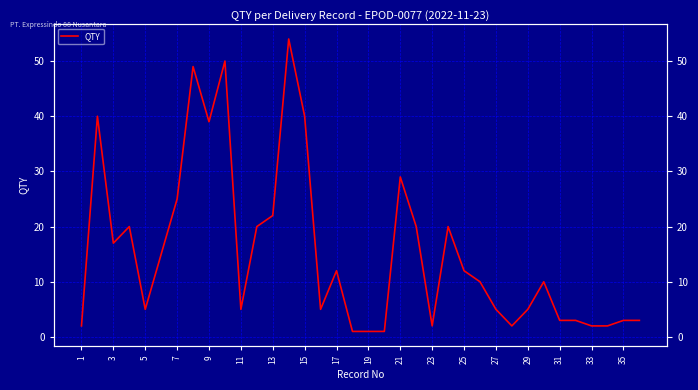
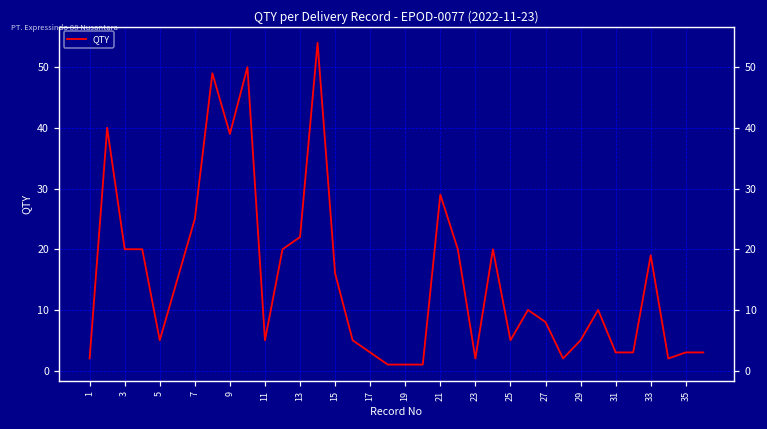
  {
    "1": 2,
-   "3": 17,
+   "3": 20,
    "5": 5,
    "7": 25,
    "9": 39,
    "11": 5,
    "13": 22,
-   "15": 40,
-   "17": 12,
+   "15": 16,
+   "17": 3,
    "19": 1,
    "21": 29,
    "23": 2,
-   "25": 12,
-   "27": 5,
+   "25": 5,
+   "27": 8,
    "29": 5,
    "31": 3,
-   "33": 2,
+   "33": 19,
    "35": 3
  }
